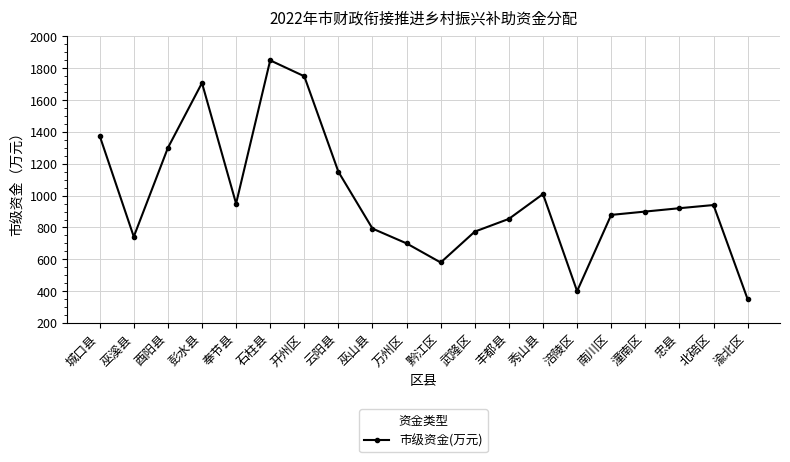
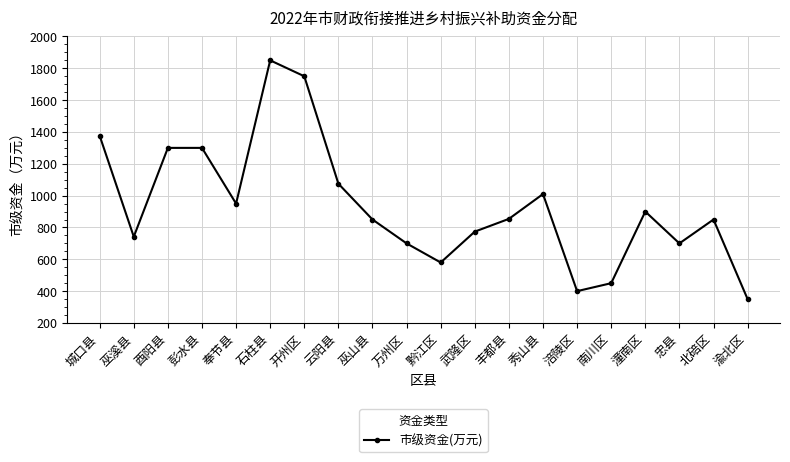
  {
    "城口县": 1380,
    "巫溪县": 740,
    "酉阳县": 1300,
-   "彭水县": 1710,
+   "彭水县": 1300,
    "奉节县": 950,
    "石柱县": 1850,
    "开州区": 1750,
-   "云阳县": 1150,
-   "巫山县": 790,
+   "云阳县": 1080,
+   "巫山县": 850,
    "万州区": 700,
    "黔江区": 580,
    "武隆区": 770,
    "丰都县": 850,
    "秀山县": 1010,
    "涪陵区": 400,
-   "南川区": 880,
+   "南川区": 450,
    "潼南区": 900,
-   "忠县": 920,
-   "北碚区": 940,
+   "忠县": 700,
+   "北碚区": 850,
    "渝北区": 350
  }
